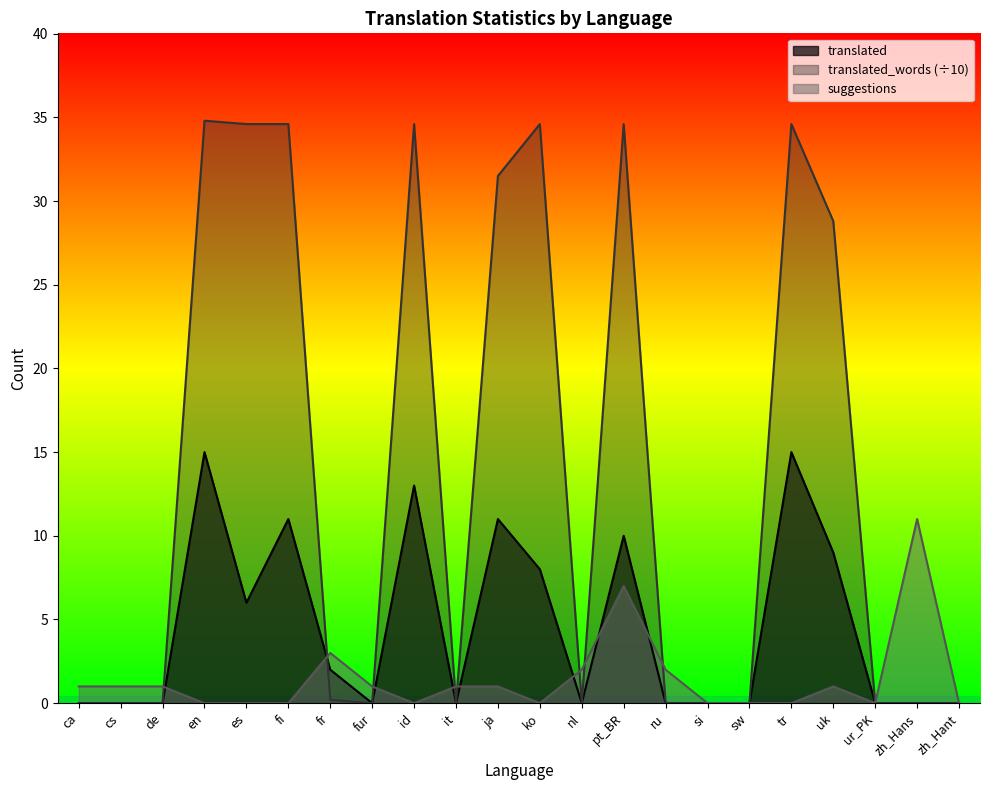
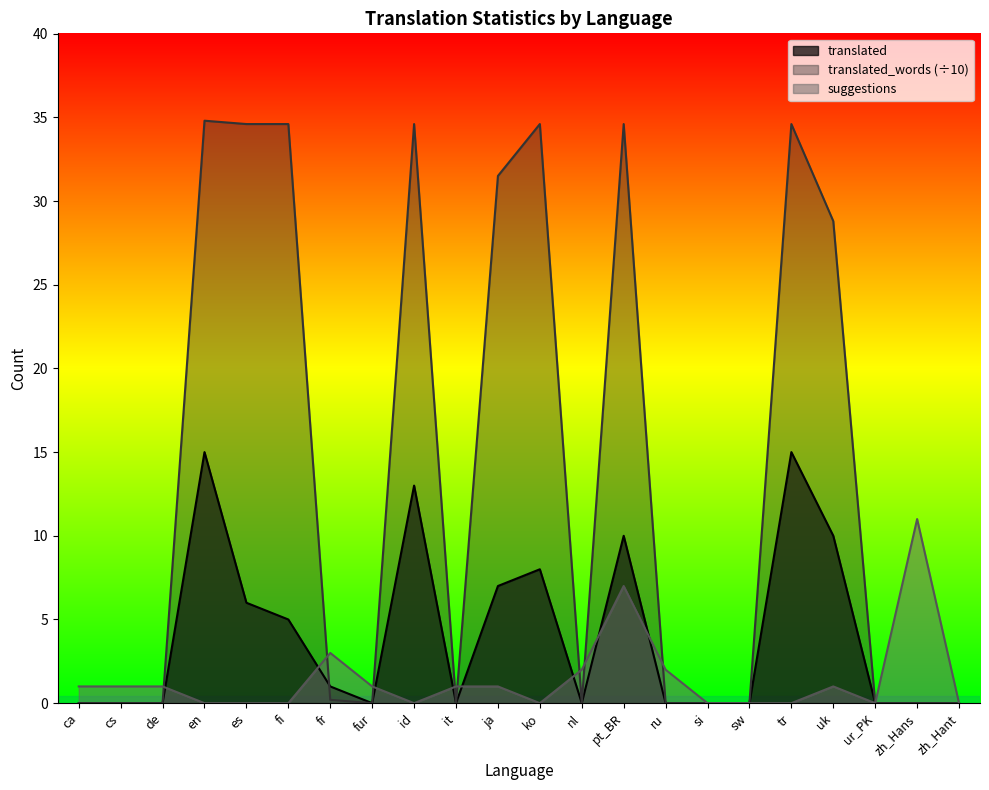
  {
    "translated": {
      "en": 15,
      "es": 6,
-     "fi": 11,
-     "fr": 2,
+     "fi": 5,
+     "fr": 1,
      "id": 13,
-     "ja": 11,
+     "ja": 7,
      "ko": 8,
      "pt_BR": 10,
      "tr": 15,
-     "uk": 9
+     "uk": 10
    }
  }
